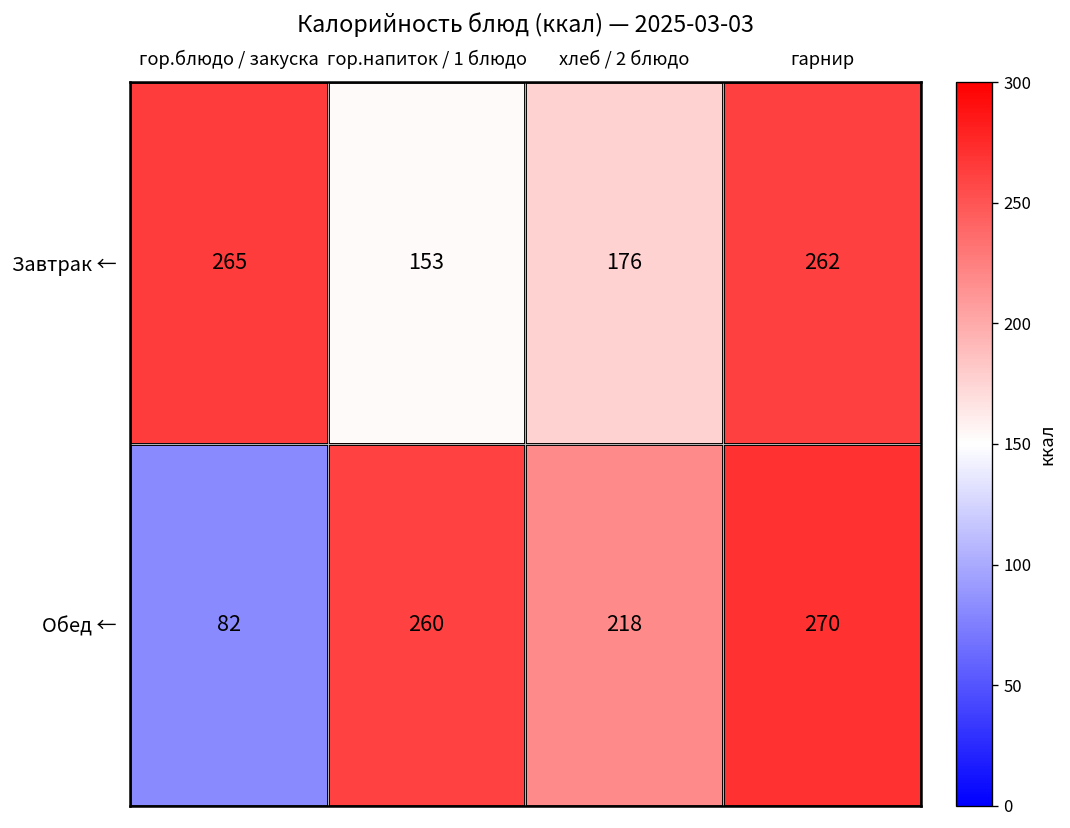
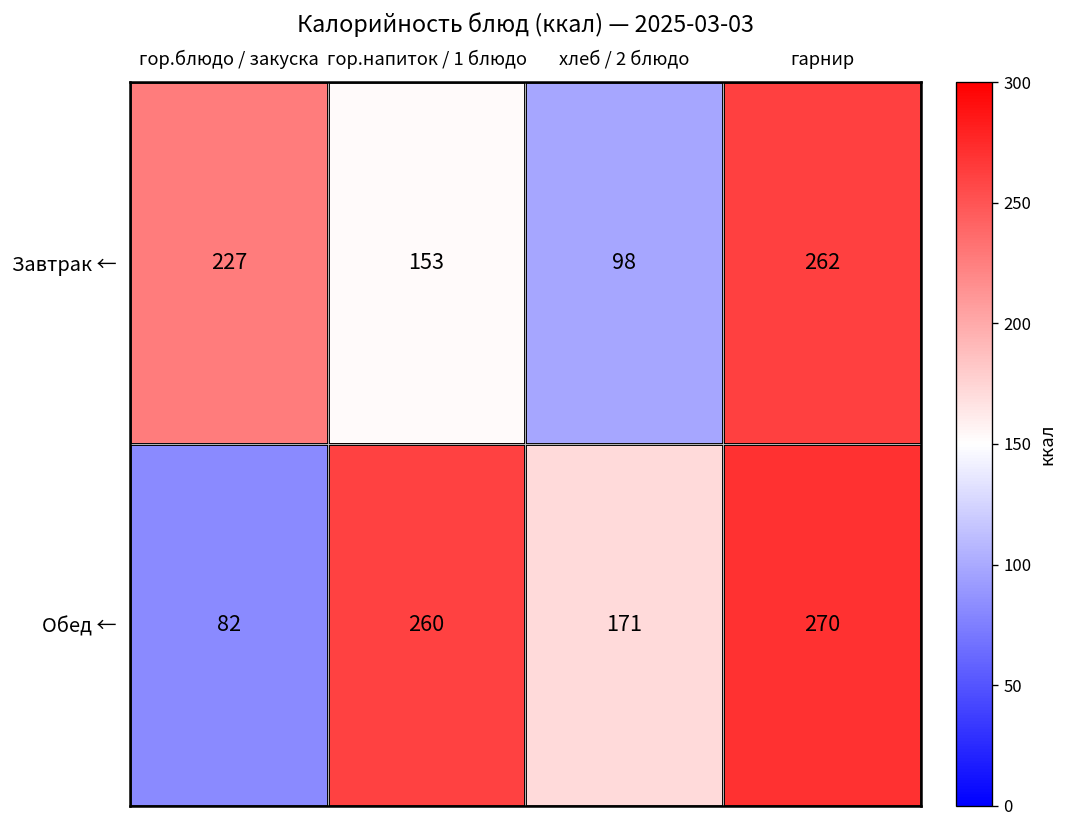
  {
    "Завтрак ←": {
-     "гор.блюдо / закуска": 265,
+     "гор.блюдо / закуска": 227,
      "гор.напиток / 1 блюдо": 153,
-     "хлеб / 2 блюдо": 176,
+     "хлеб / 2 блюдо": 98,
      "гарнир": 262
    },
    "Обед ←": {
      "гор.блюдо / закуска": 82,
      "гор.напиток / 1 блюдо": 260,
-     "хлеб / 2 блюдо": 218,
+     "хлеб / 2 блюдо": 171,
      "гарнир": 270
    }
  }
